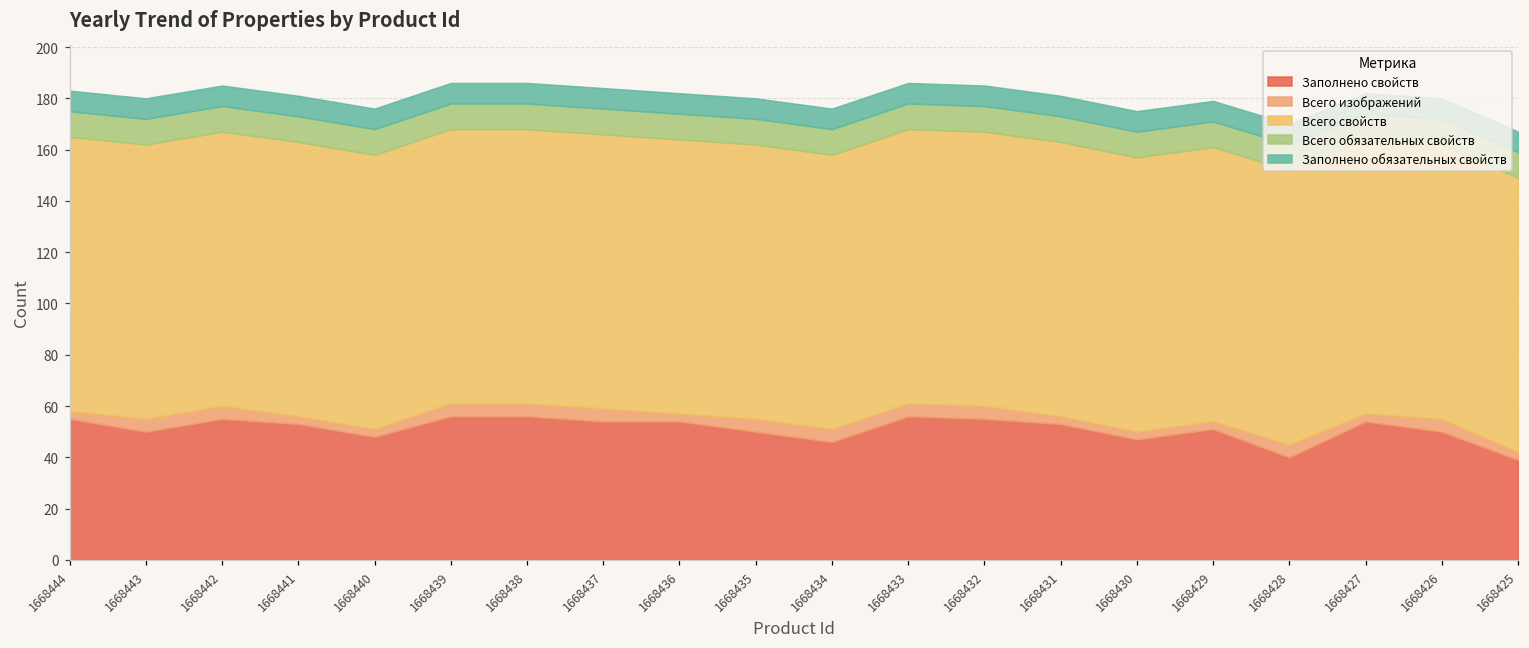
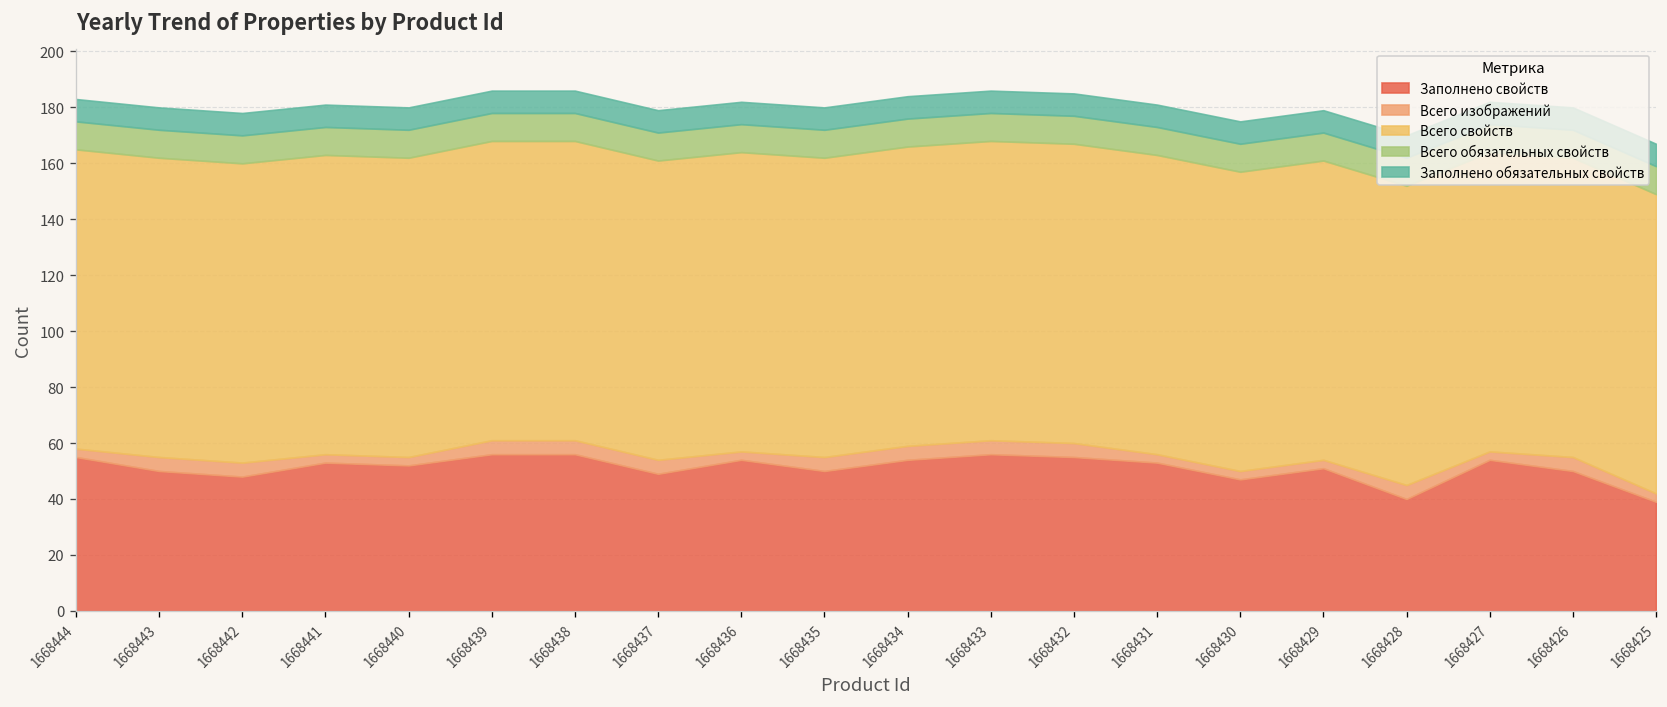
  {
    "Заполнено свойств": {
      "1668444": 55,
      "1668443": 50,
-     "1668442": 55,
+     "1668442": 48,
      "1668441": 53,
-     "1668440": 48,
+     "1668440": 52,
      "1668439": 56,
      "1668438": 56,
-     "1668437": 54,
+     "1668437": 49,
      "1668436": 54,
      "1668435": 50,
-     "1668434": 46,
+     "1668434": 54,
      "1668433": 56,
      "1668432": 55,
      "1668431": 53,
      "1668430": 47,
      "1668429": 51,
      "1668428": 40,
      "1668427": 54,
      "1668426": 50,
      "1668425": 39
    },
    "Всего обязательных свойств": {
      "1668444": 10,
      "1668443": 10,
      "1668442": 10,
      "1668441": 10,
      "1668440": 10,
      "1668439": 10,
      "1668438": 10,
      "1668437": 10,
      "1668436": 10,
      "1668435": 10,
      "1668434": 10,
      "1668433": 10,
      "1668432": 10,
      "1668431": 10,
      "1668430": 10,
      "1668429": 10,
      "1668425": 10
    },
    "Заполнено обязательных свойств": {
      "1668444": 8,
      "1668443": 8,
      "1668442": 8,
      "1668441": 8,
      "1668440": 8,
      "1668439": 8,
      "1668438": 8,
      "1668437": 8,
      "1668436": 8,
      "1668435": 8,
      "1668434": 8,
      "1668433": 8,
      "1668432": 8,
      "1668431": 8,
      "1668430": 8,
      "1668429": 8,
      "1668425": 8
    }
  }
